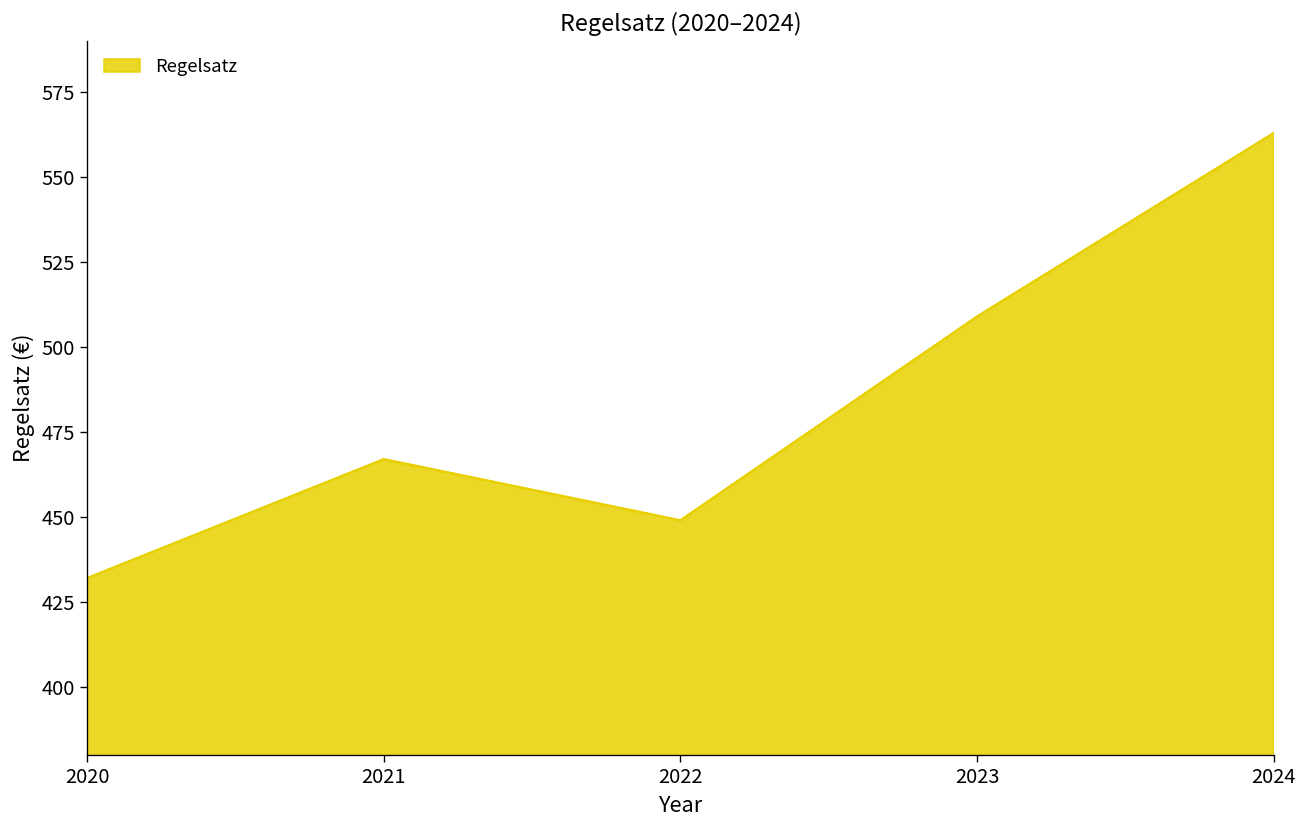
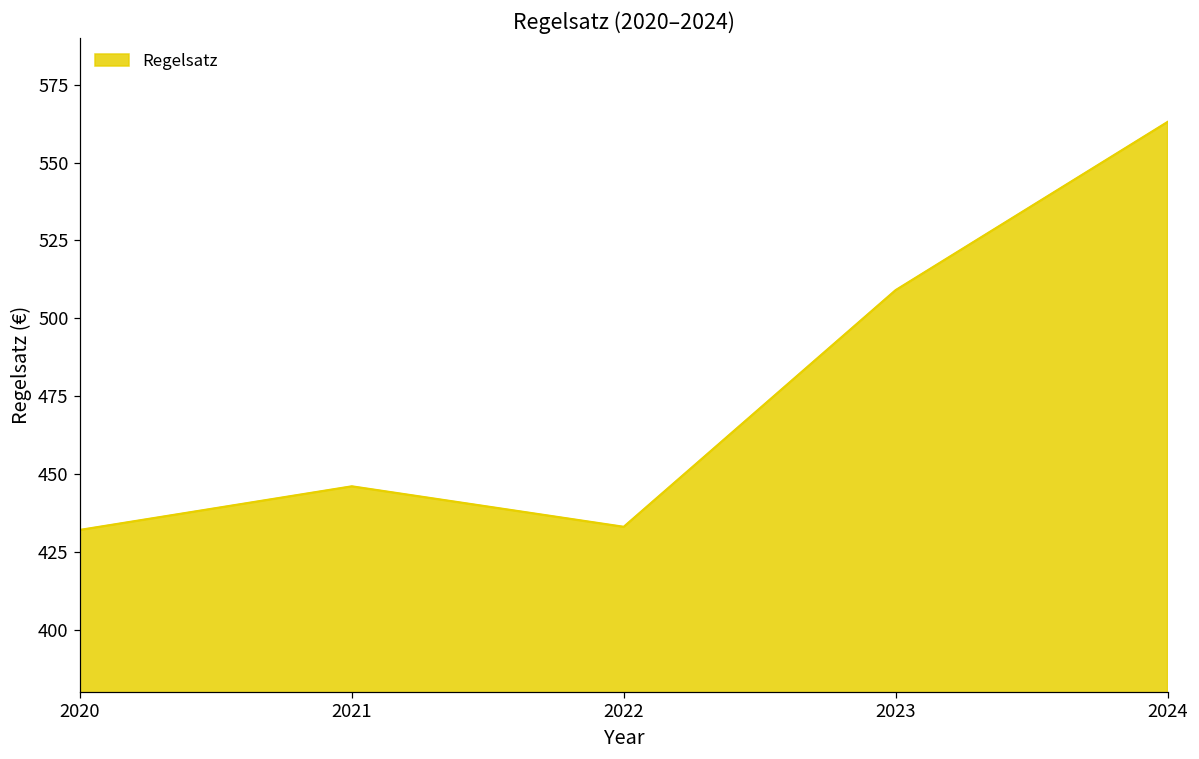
  {
    "2020": 432,
-   "2021": 467,
-   "2022": 449,
+   "2021": 446,
+   "2022": 433,
    "2023": 509,
    "2024": 563
  }
